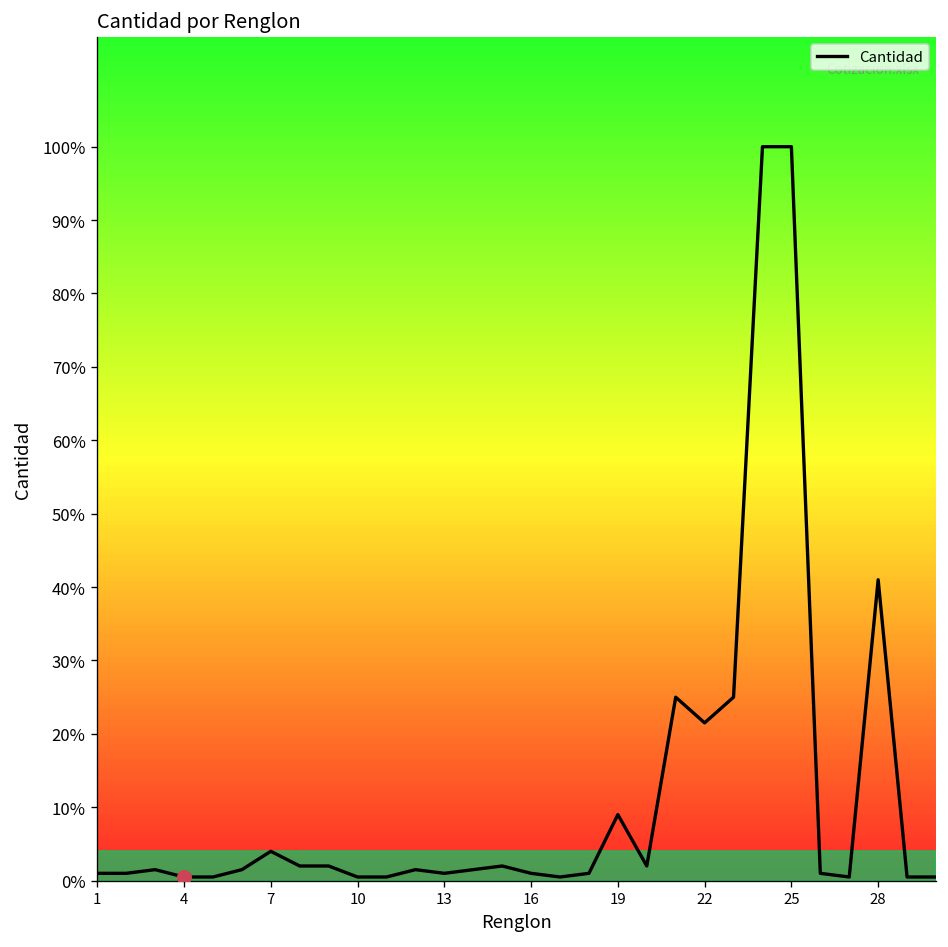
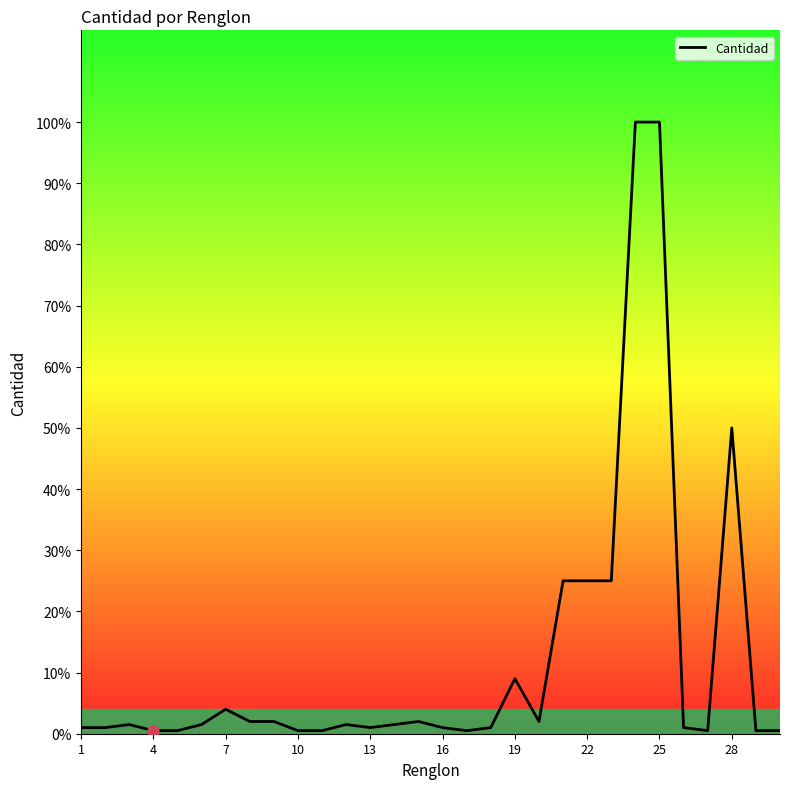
  {
    "Cantidad": {
      "19": "9%",
-     "22": "22%",
+     "22": "25%",
      "25": "100%",
-     "28": "41%"
+     "28": "50%"
    }
  }
